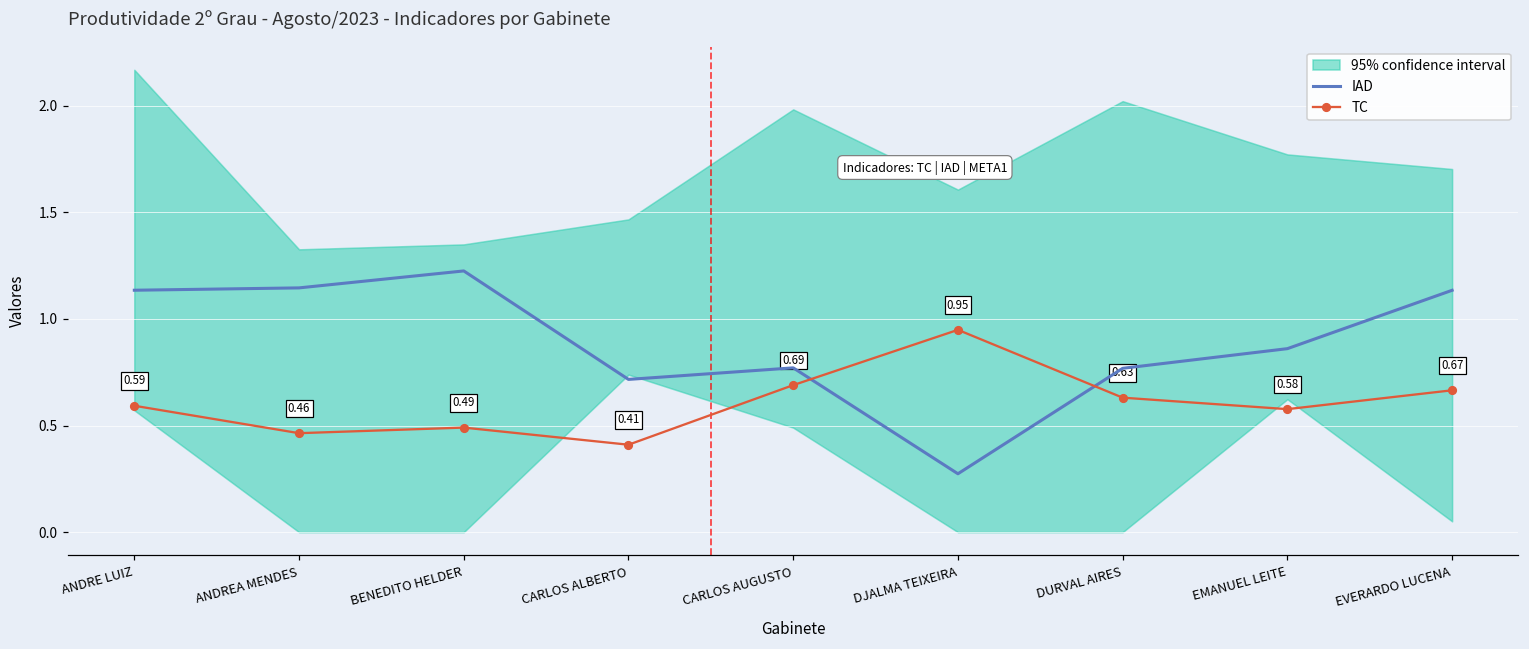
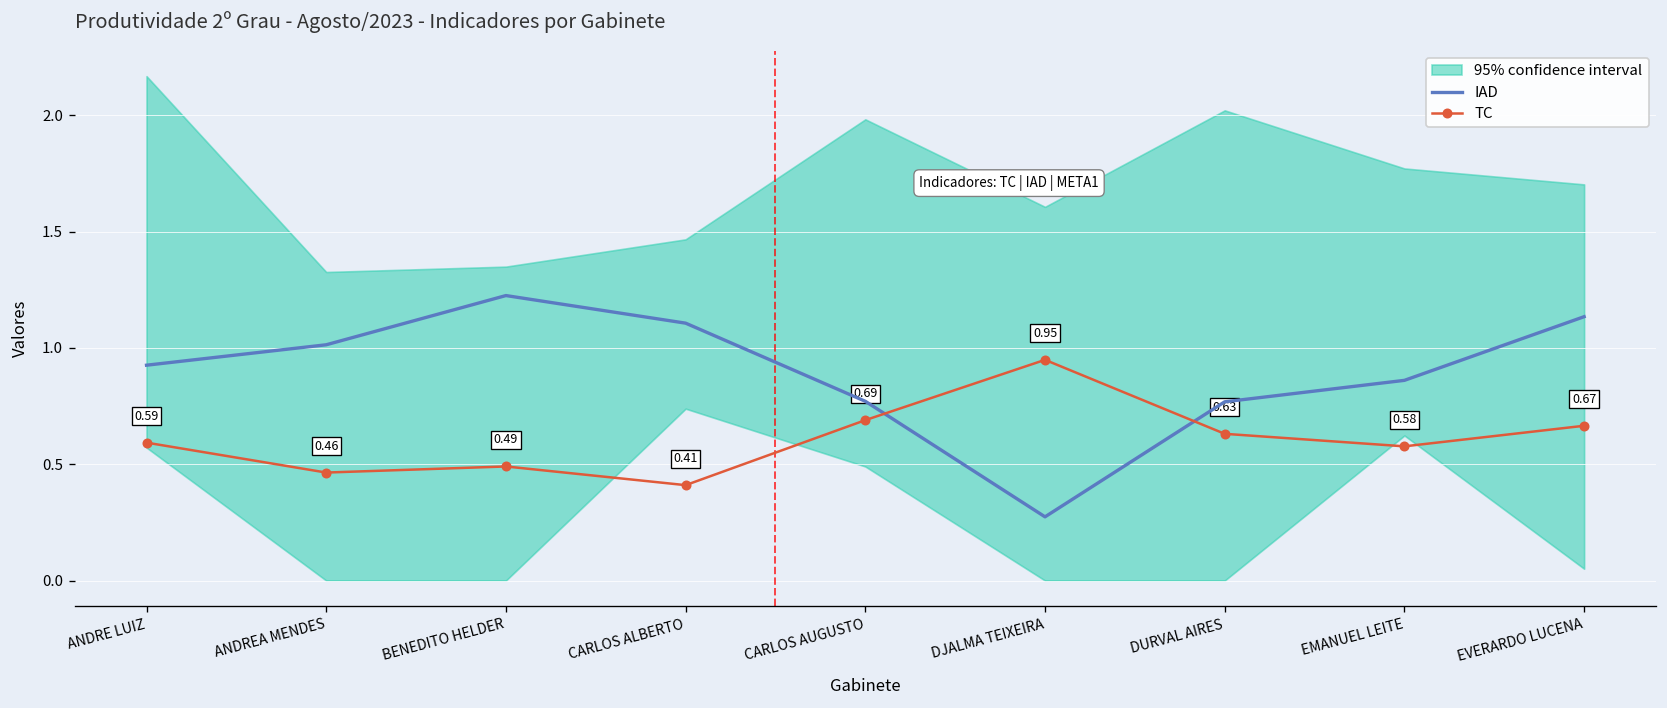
  {
    "IAD": {
-     "ANDRE LUIZ": 1.13,
-     "ANDREA MENDES": 1.15,
+     "ANDRE LUIZ": 0.93,
+     "ANDREA MENDES": 1.01,
      "BENEDITO HELDER": 1.22,
-     "CARLOS ALBERTO": 0.72,
+     "CARLOS ALBERTO": 1.11,
      "DJALMA TEIXEIRA": 0.27,
      "EMANUEL LEITE": 0.86,
      "EVERARDO LUCENA": 1.13
    },
    "95% confidence interval": {
      "ANDREA MENDES": 1.33,
      "BENEDITO HELDER": 1.35,
      "DJALMA TEIXEIRA": 1.61,
      "DURVAL AIRES": 2.02
    }
  }
